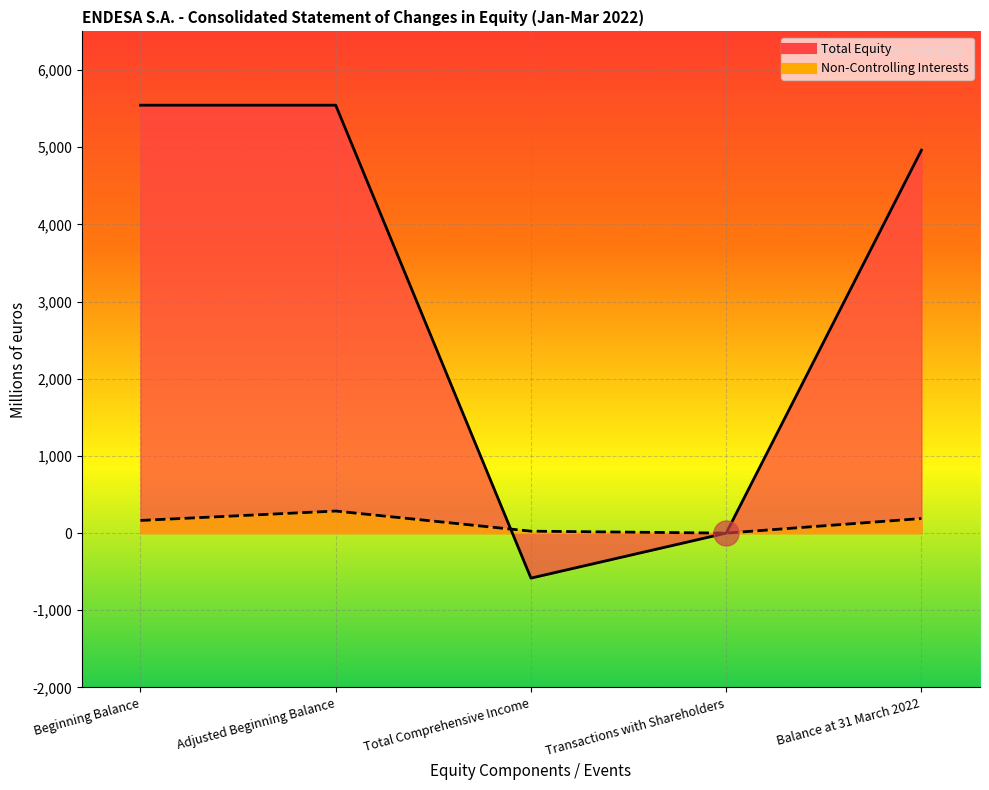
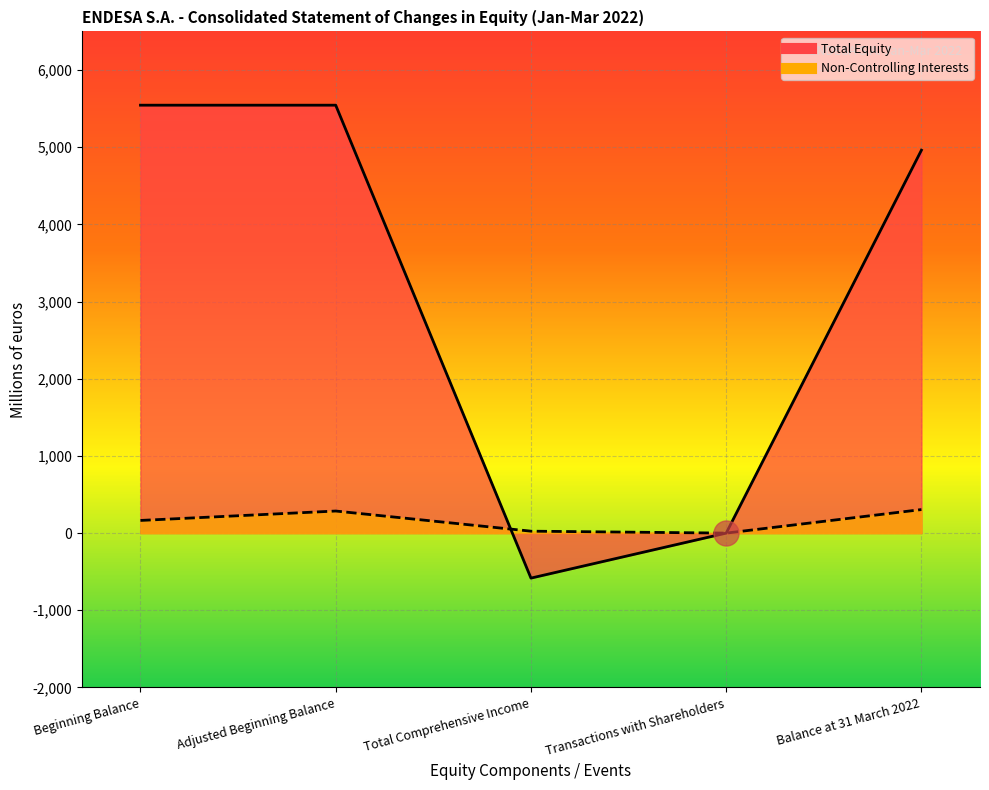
  {
    "Non-Controlling Interests": {
      "Beginning Balance": 200,
      "Adjusted Beginning Balance": 300,
-     "Balance at 31 March 2022": 200
+     "Balance at 31 March 2022": 300
    }
  }
